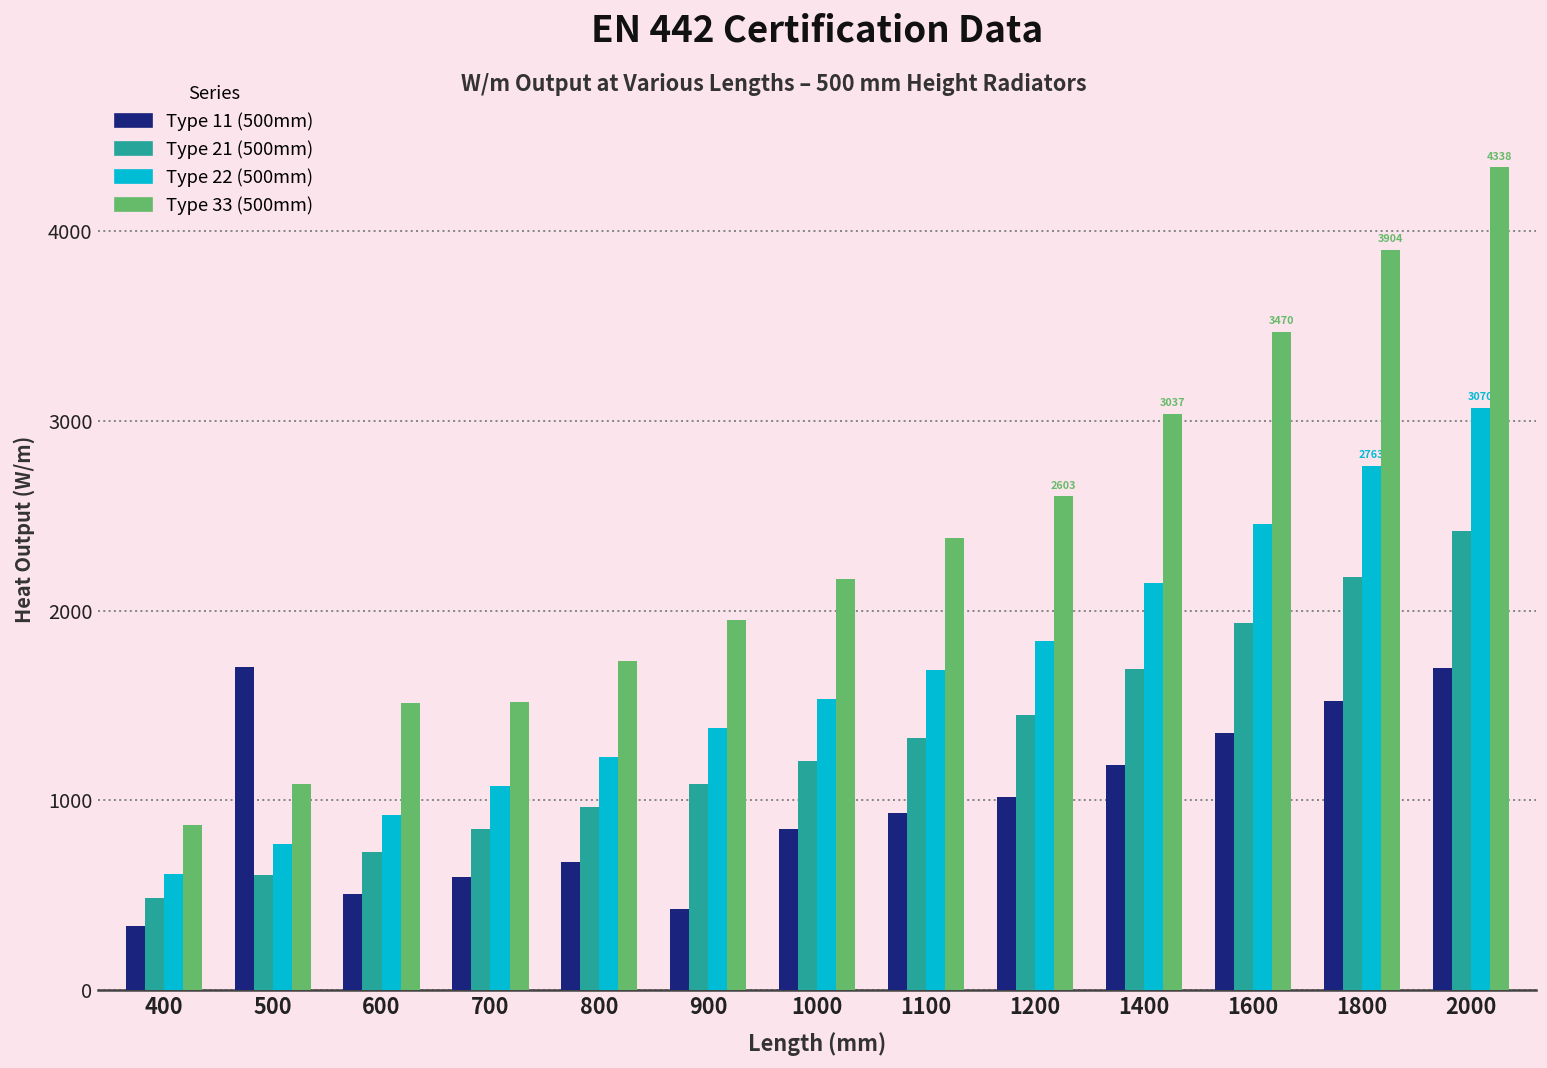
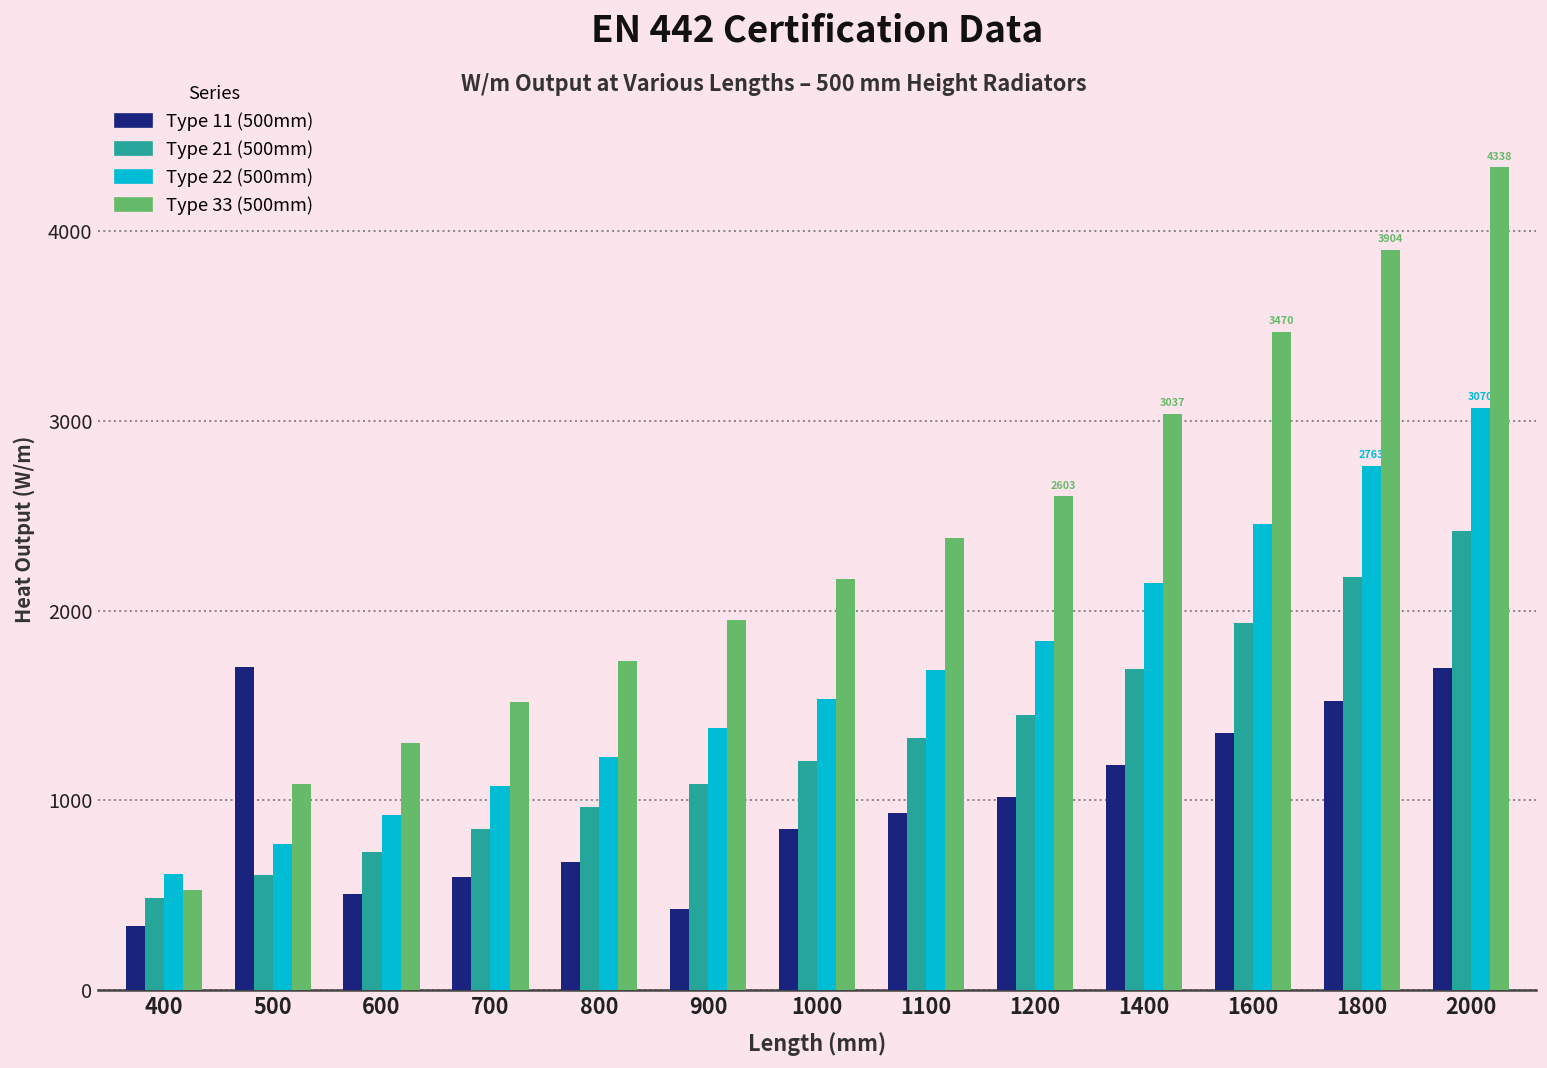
  {
    "Type 11 (500mm)": {
      "400": 340,
      "500": 1710,
      "600": 510,
      "700": 590,
      "800": 680,
      "900": 430,
      "1000": 850,
      "1100": 930,
      "1200": 1020,
      "1400": 1190,
      "1600": 1360,
      "1800": 1530,
      "2000": 1700
    },
    "Type 21 (500mm)": {
      "400": 480,
      "500": 610,
      "600": 730,
      "700": 850,
      "800": 970,
      "900": 1090,
      "1000": 1210,
      "1100": 1330,
      "1200": 1450,
      "1400": 1690,
      "1600": 1940,
      "1800": 2180,
      "2000": 2420
    },
    "Type 22 (500mm)": {
      "1800": 2763,
      "2000": 3070
    },
    "Type 33 (500mm)": {
-     "400": 870,
+     "400": 530,
      "500": 1090,
-     "600": 1520,
+     "600": 1300,
      "700": 1520,
      "800": 1740,
      "900": 1950,
      "1000": 2170,
      "1100": 2390
    }
  }
